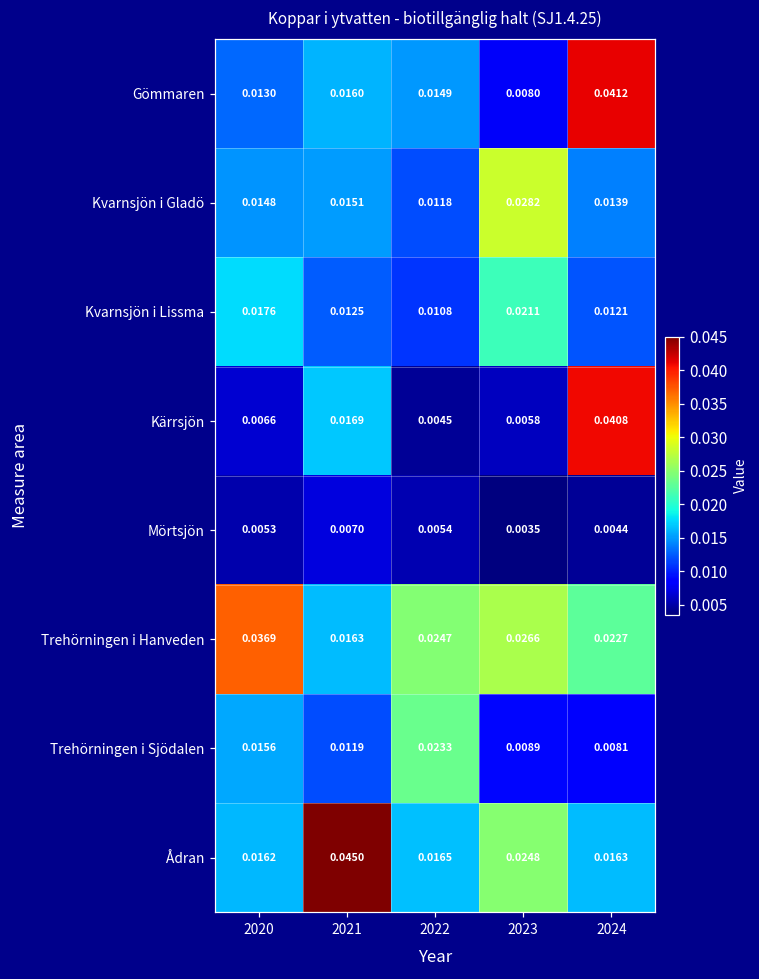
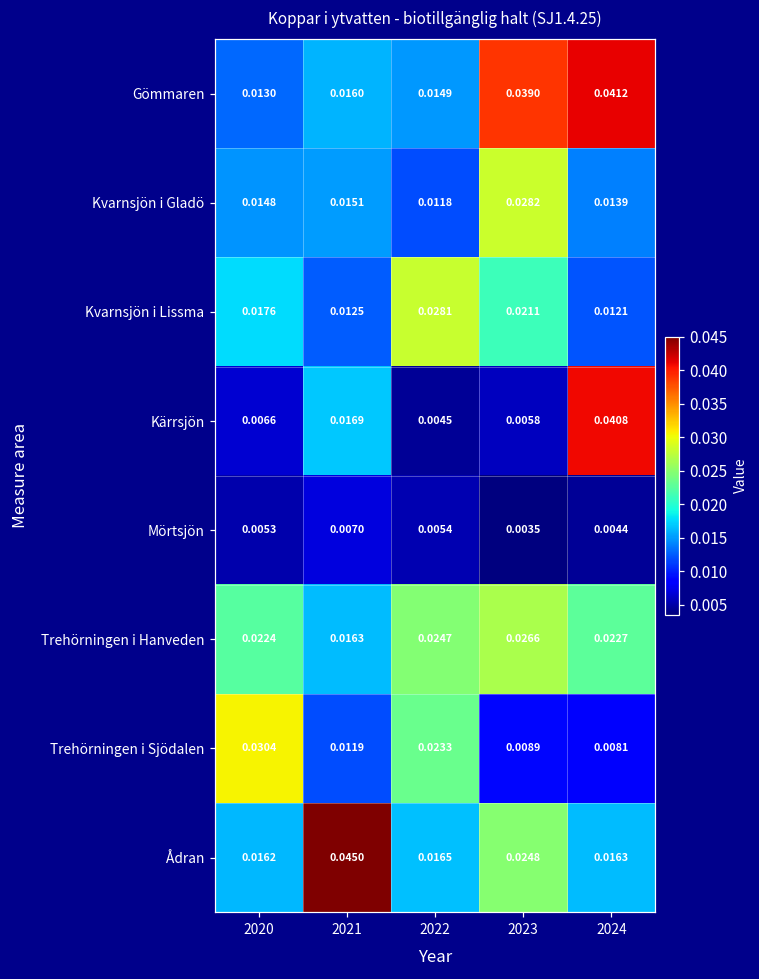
  {
    "Gömmaren": {
      "2020": 0.0130,
      "2021": 0.0160,
      "2022": 0.0149,
-     "2023": 0.0080,
+     "2023": 0.0390,
      "2024": 0.0412
    },
    "Kvarnsjön i Gladö": {
      "2020": 0.0148,
      "2021": 0.0151,
      "2022": 0.0118,
      "2023": 0.0282,
      "2024": 0.0139
    },
    "Kvarnsjön i Lissma": {
      "2020": 0.0176,
      "2021": 0.0125,
-     "2022": 0.0108,
+     "2022": 0.0281,
      "2023": 0.0211,
      "2024": 0.0121
    },
    "Kärrsjön": {
      "2020": 0.0066,
      "2021": 0.0169,
      "2022": 0.0045,
      "2023": 0.0058,
      "2024": 0.0408
    },
    "Mörtsjön": {
      "2020": 0.0053,
      "2021": 0.0070,
      "2022": 0.0054,
      "2023": 0.0035,
      "2024": 0.0044
    },
    "Trehörningen i Hanveden": {
-     "2020": 0.0369,
+     "2020": 0.0224,
      "2021": 0.0163,
      "2022": 0.0247,
      "2023": 0.0266,
      "2024": 0.0227
    },
    "Trehörningen i Sjödalen": {
-     "2020": 0.0156,
+     "2020": 0.0304,
      "2021": 0.0119,
      "2022": 0.0233,
      "2023": 0.0089,
      "2024": 0.0081
    },
    "Ådran": {
      "2020": 0.0162,
      "2021": 0.0450,
      "2022": 0.0165,
      "2023": 0.0248,
      "2024": 0.0163
    }
  }
